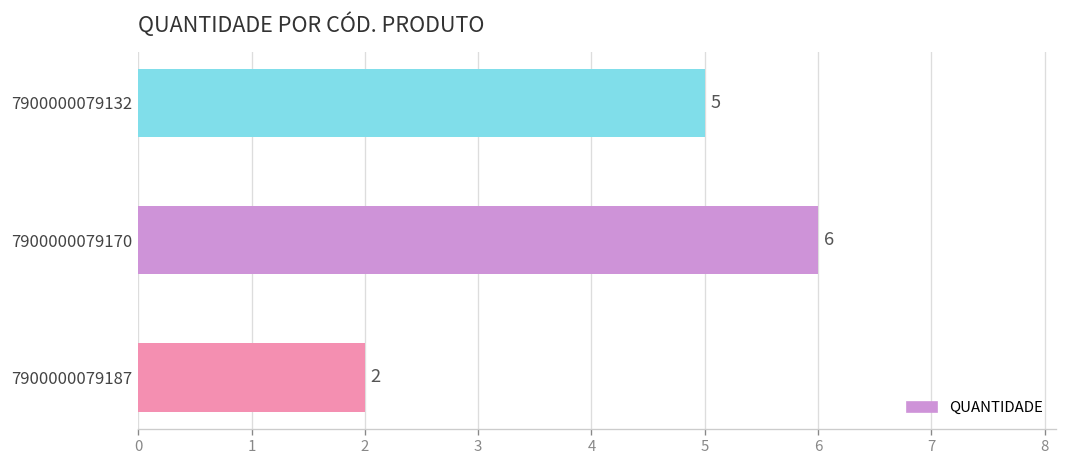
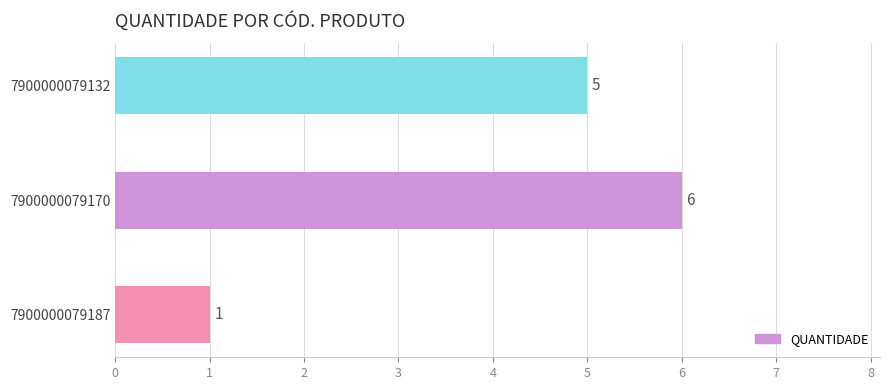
  {
    "7900000079132": 5,
    "7900000079170": 6,
-   "7900000079187": 2
+   "7900000079187": 1
  }
